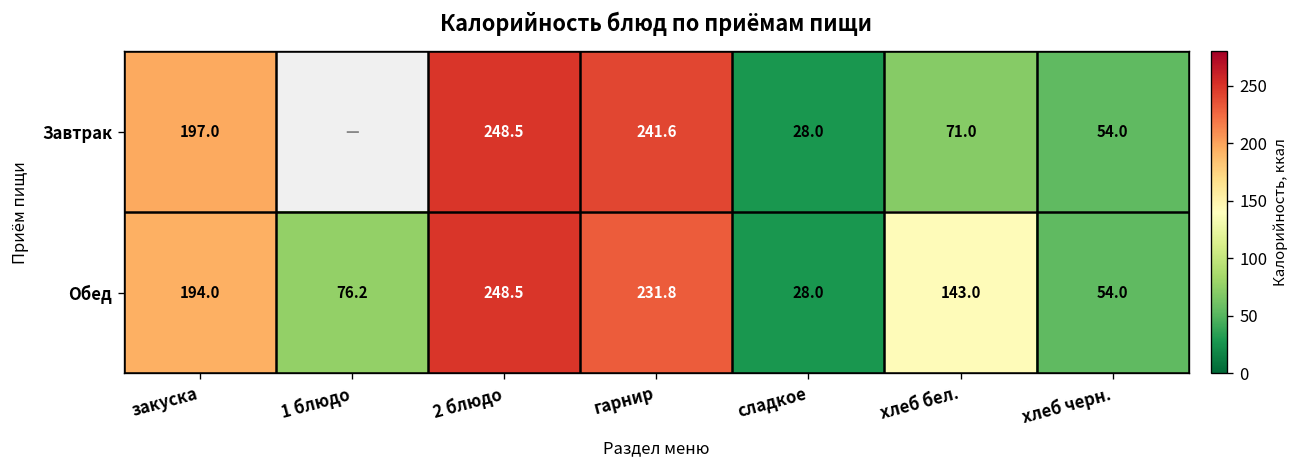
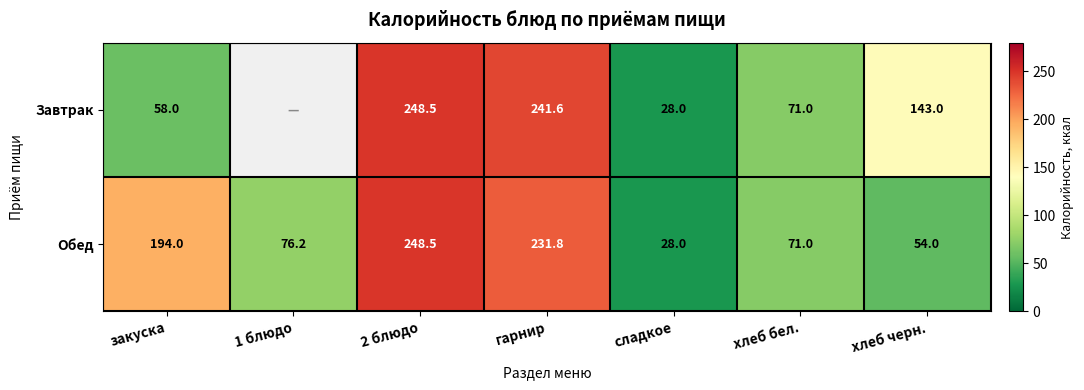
  {
    "Завтрак": {
-     "закуска": 197.0,
+     "закуска": 58.0,
      "2 блюдо": 248.5,
      "гарнир": 241.6,
      "сладкое": 28.0,
      "хлеб бел.": 71.0,
-     "хлеб черн.": 54.0
+     "хлеб черн.": 143.0
    },
    "Обед": {
      "закуска": 194.0,
      "1 блюдо": 76.2,
      "2 блюдо": 248.5,
      "гарнир": 231.8,
      "сладкое": 28.0,
-     "хлеб бел.": 143.0,
+     "хлеб бел.": 71.0,
      "хлеб черн.": 54.0
    }
  }
